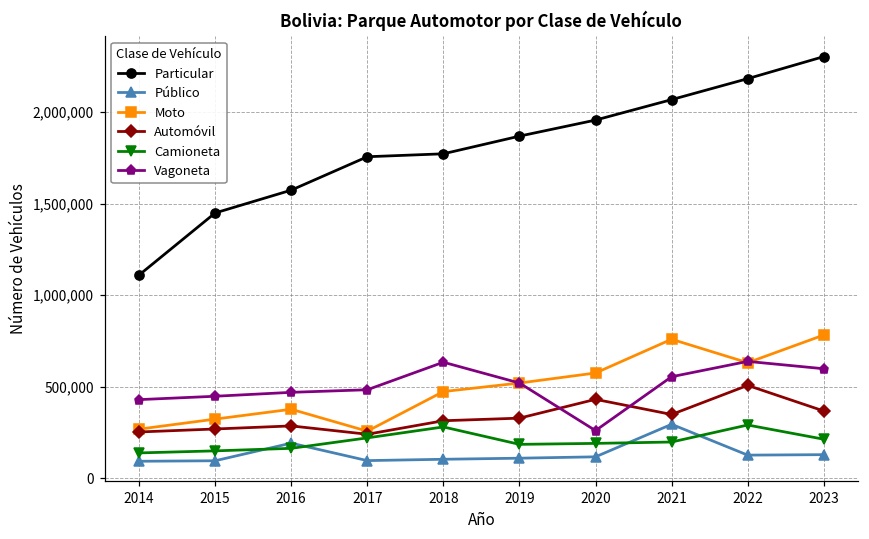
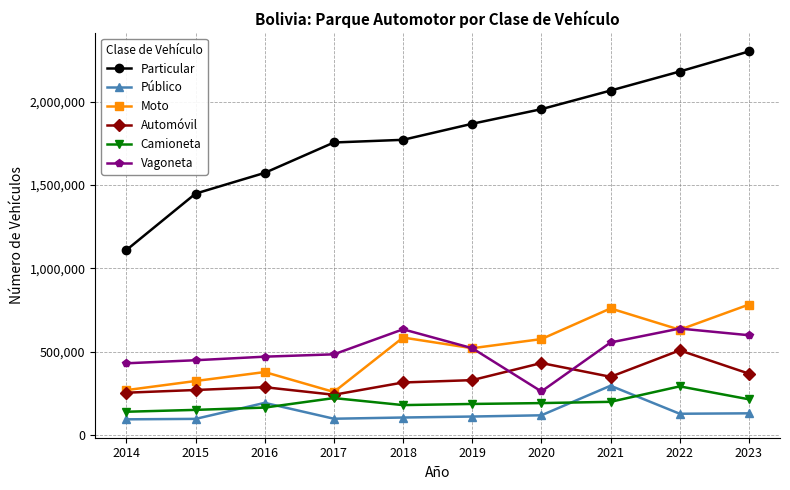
  {
    "Particular": {
      "2014": "1,110,000",
      "2015": "1,450,000",
      "2016": "1,570,000",
      "2017": "1,760,000",
      "2018": "1,770,000",
      "2019": "1,870,000",
      "2020": "1,960,000",
      "2021": "2,070,000",
      "2022": "2,180,000",
      "2023": "2,300,000"
    },
    "Público": {
      "2014": "90,000",
      "2015": "100,000",
      "2016": "190,000",
      "2017": "100,000",
      "2018": "100,000",
      "2019": "110,000",
      "2020": "120,000",
      "2021": "300,000",
      "2022": "130,000",
      "2023": "130,000"
    },
    "Moto": {
      "2014": "270,000",
      "2015": "320,000",
      "2016": "380,000",
      "2017": "260,000",
-     "2018": "470,000",
+     "2018": "580,000",
      "2020": "580,000",
      "2021": "760,000",
      "2023": "780,000"
    },
    "Automóvil": {
      "2014": "250,000",
      "2015": "270,000",
      "2016": "290,000",
      "2017": "240,000",
      "2018": "310,000",
      "2019": "330,000",
      "2020": "430,000",
      "2021": "350,000",
      "2022": "510,000",
      "2023": "370,000"
    },
    "Camioneta": {
      "2014": "140,000",
      "2015": "150,000",
      "2016": "160,000",
      "2017": "220,000",
-     "2018": "280,000",
+     "2018": "180,000",
      "2019": "190,000",
      "2020": "190,000",
      "2021": "200,000",
      "2022": "290,000",
      "2023": "210,000"
    },
    "Vagoneta": {
      "2014": "430,000",
      "2015": "450,000",
      "2016": "470,000",
      "2017": "480,000",
      "2018": "630,000",
      "2020": "260,000",
      "2021": "550,000",
      "2023": "600,000"
    }
  }
